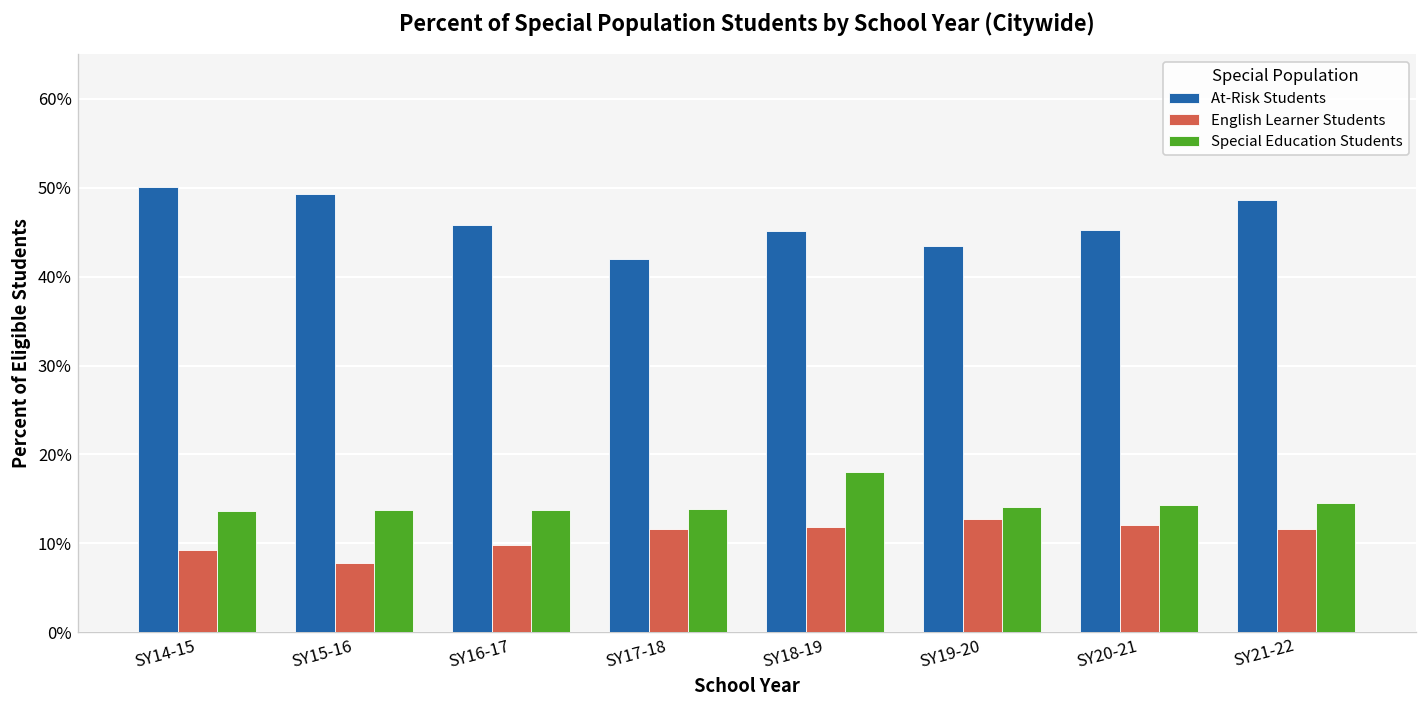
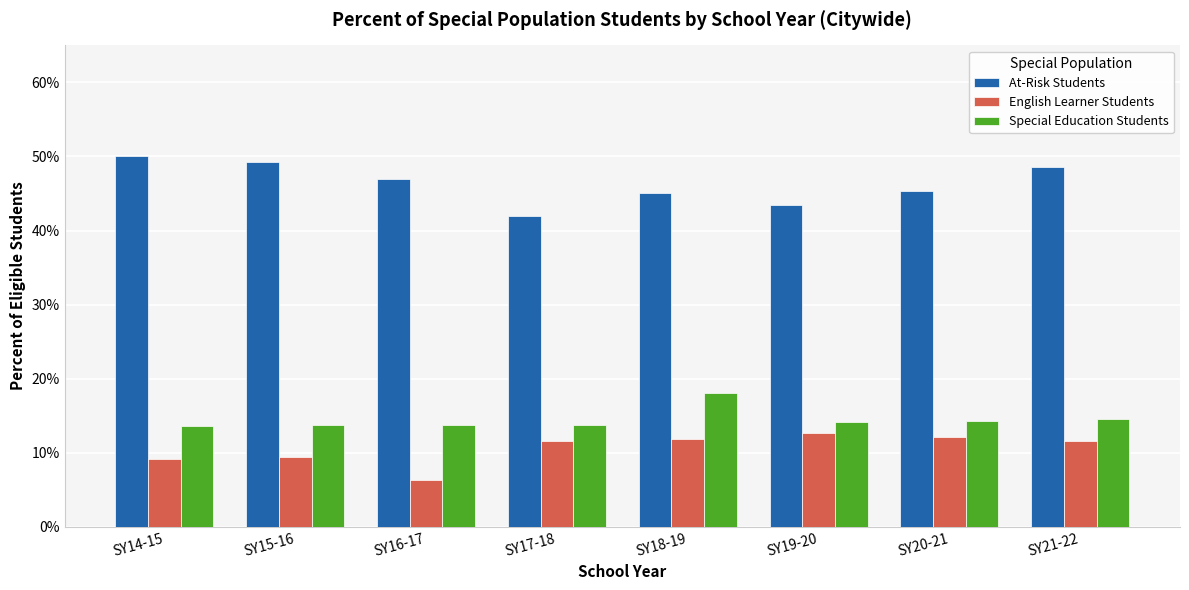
  {
    "At-Risk Students": {
      "SY14-15": "50%",
      "SY15-16": "49%",
-     "SY16-17": "46%",
+     "SY16-17": "47%",
      "SY17-18": "42%",
      "SY18-19": "45%",
      "SY19-20": "43%",
      "SY20-21": "45%",
      "SY21-22": "49%"
    },
    "English Learner Students": {
      "SY14-15": "9%",
-     "SY15-16": "8%",
-     "SY16-17": "10%",
+     "SY15-16": "9%",
+     "SY16-17": "6%",
      "SY17-18": "12%",
      "SY18-19": "12%",
      "SY19-20": "13%",
      "SY20-21": "12%",
      "SY21-22": "12%"
    },
    "Special Education Students": {
      "SY14-15": "14%",
      "SY15-16": "14%",
      "SY16-17": "14%",
      "SY17-18": "14%",
      "SY18-19": "18%",
      "SY19-20": "14%",
      "SY20-21": "14%",
      "SY21-22": "14%"
    }
  }
